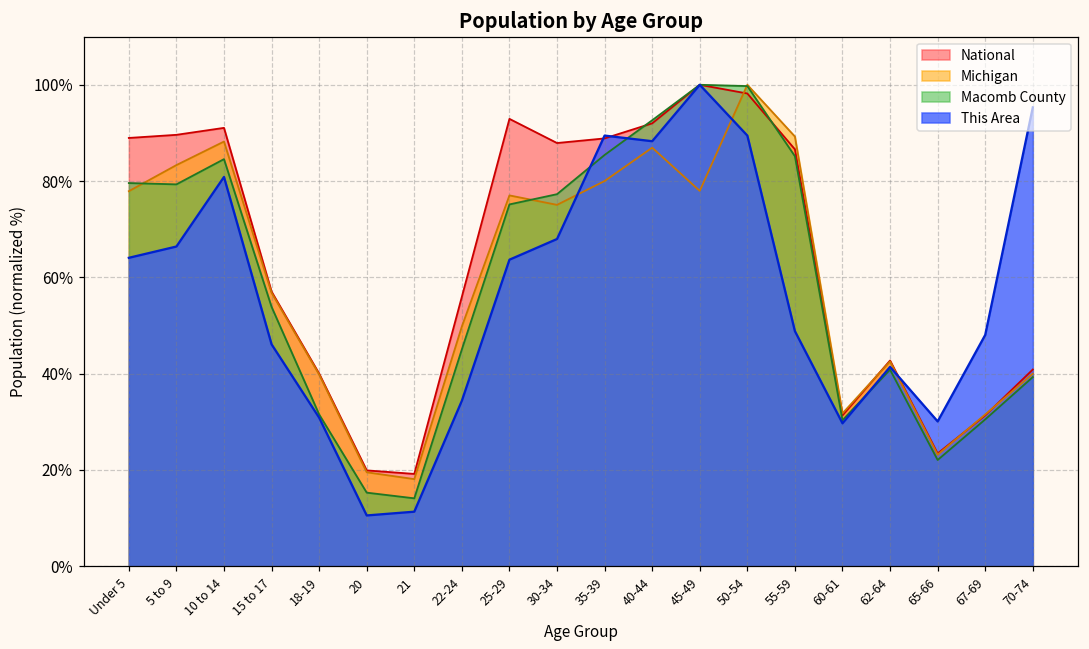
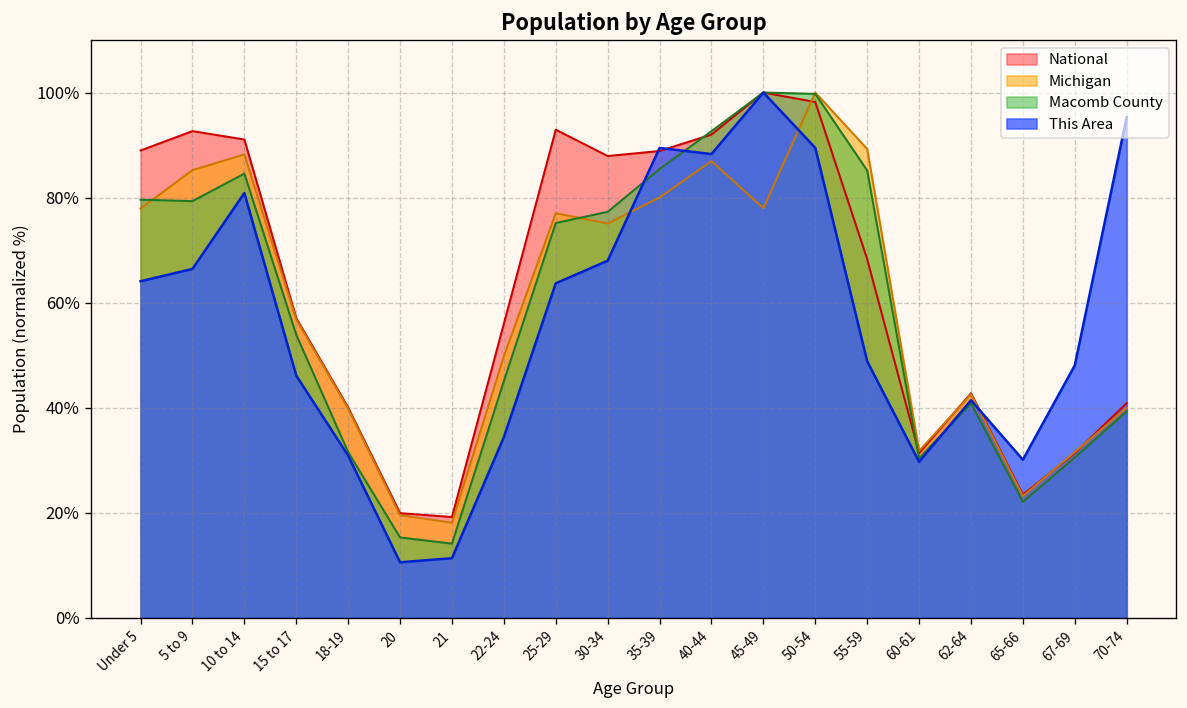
  {
    "National": {
      "Under 5": "89%",
-     "5 to 9": "90%",
+     "5 to 9": "93%",
      "10 to 14": "91%",
      "21": "19%",
      "22-24": "56%",
      "25-29": "93%",
      "30-34": "88%",
      "40-44": "92%",
      "50-54": "98%",
-     "55-59": "87%",
+     "55-59": "68%",
      "70-74": "41%"
    },
    "Michigan": {
      "Under 5": "78%",
-     "5 to 9": "83%",
+     "5 to 9": "85%",
      "10 to 14": "88%",
      "21": "18%",
      "22-24": "50%",
      "25-29": "77%",
      "30-34": "75%",
      "35-39": "80%",
      "40-44": "87%",
      "45-49": "78%",
      "55-59": "89%",
      "70-74": "40%"
    },
    "Macomb County": {
      "Under 5": "80%",
      "5 to 9": "79%",
      "10 to 14": "85%",
      "15 to 17": "54%",
      "18-19": "32%",
      "20": "15%",
      "21": "14%",
      "22-24": "45%",
      "25-29": "75%",
      "30-34": "77%",
      "35-39": "85%",
      "40-44": "93%",
      "55-59": "85%",
      "60-61": "30%",
      "62-64": "41%",
      "65-66": "22%",
      "67-69": "30%",
      "70-74": "39%"
    },
    "This Area": {
      "Under 5": "64%",
      "5 to 9": "66%",
      "10 to 14": "81%",
      "15 to 17": "46%",
      "18-19": "31%",
      "20": "11%",
      "21": "11%",
      "22-24": "34%",
      "25-29": "64%",
      "30-34": "68%",
      "40-44": "88%",
      "50-54": "89%",
      "55-59": "49%",
      "60-61": "30%",
      "62-64": "41%",
      "65-66": "30%",
      "67-69": "48%"
    }
  }
